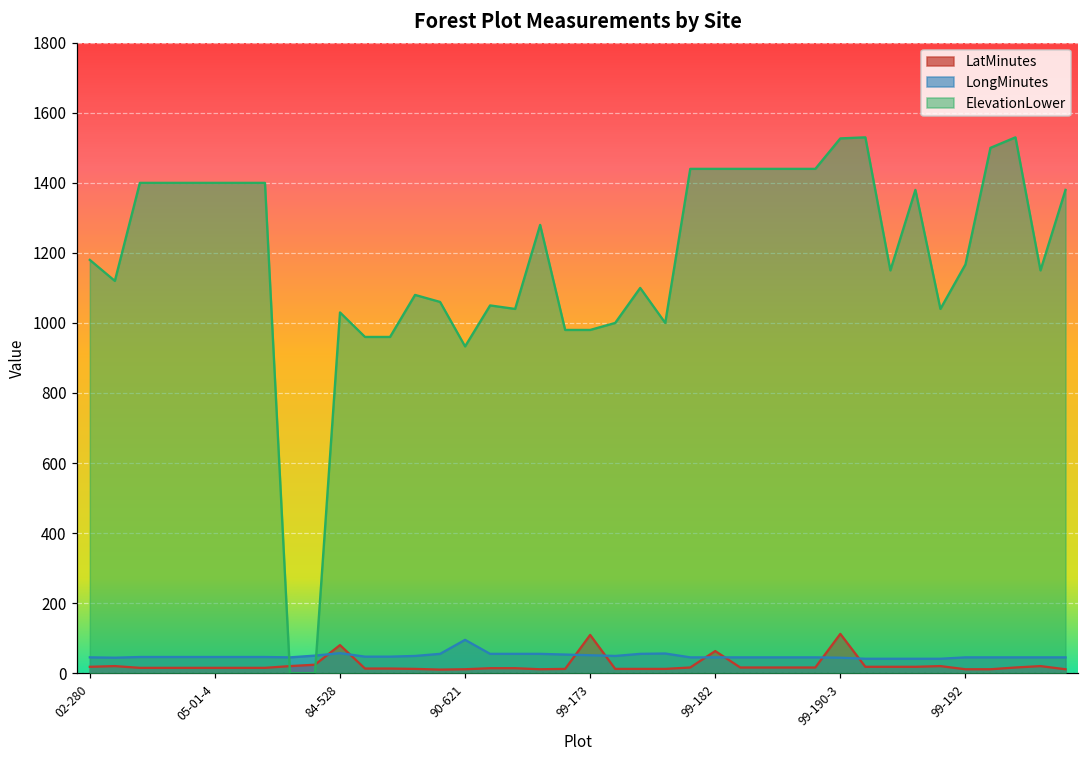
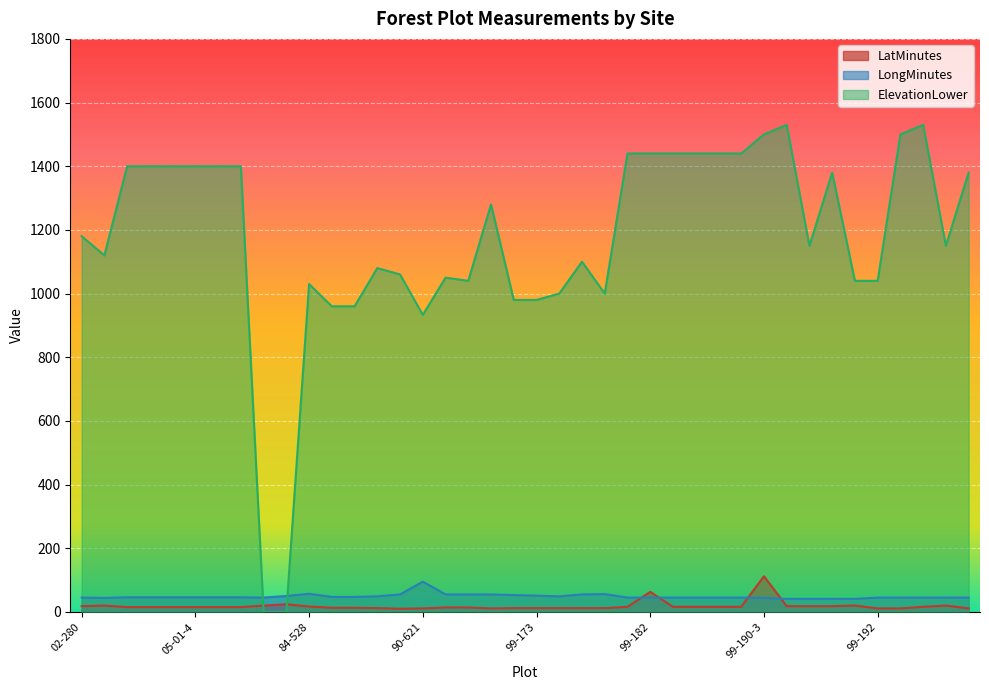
  {
    "LatMinutes": {
      "02-280": 20,
      "05-01-4": 20,
-     "84-528": 80,
+     "84-528": 20,
      "90-621": 10,
-     "99-173": 110,
+     "99-173": 10,
      "99-182": 60,
      "99-190-3": 110,
      "99-192": 10
    },
    "LongMinutes": {
      "02-280": 50,
      "05-01-4": 50,
      "84-528": 60,
      "90-621": 100,
      "99-173": 50,
      "99-182": 50,
      "99-190-3": 40,
      "99-192": 50
    },
    "ElevationLower": {
      "02-280": 1180,
      "05-01-4": 1400,
      "84-528": 1030,
      "90-621": 930,
      "99-173": 980,
      "99-182": 1440,
-     "99-190-3": 1530,
-     "99-192": 1170
+     "99-190-3": 1500,
+     "99-192": 1040
    }
  }
